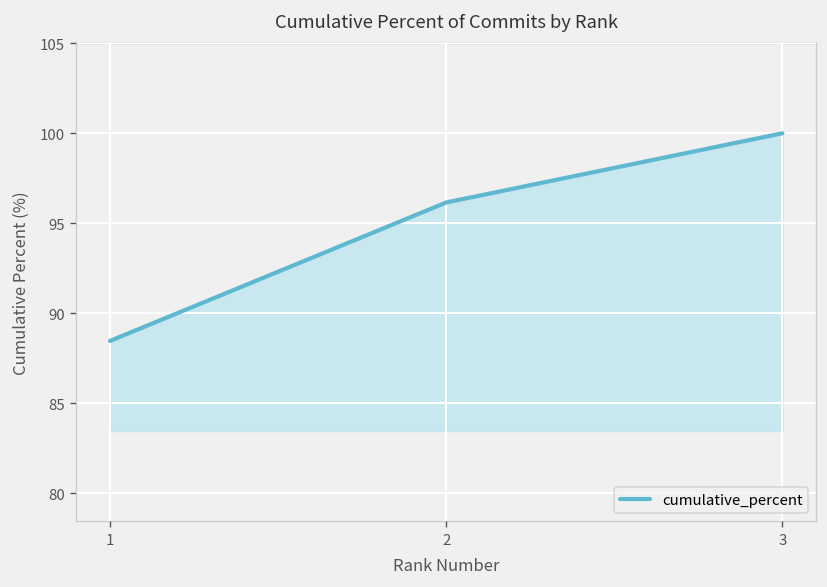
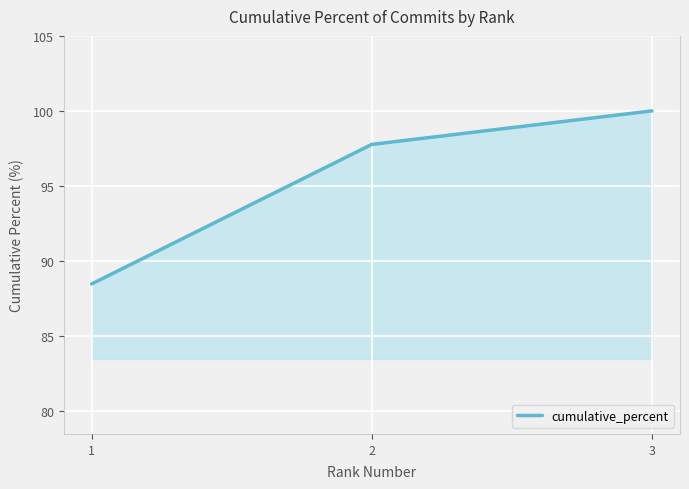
  {
    "1": 88.5,
-   "2": 96.2,
+   "2": 97.8,
    "3": 100.0
  }
